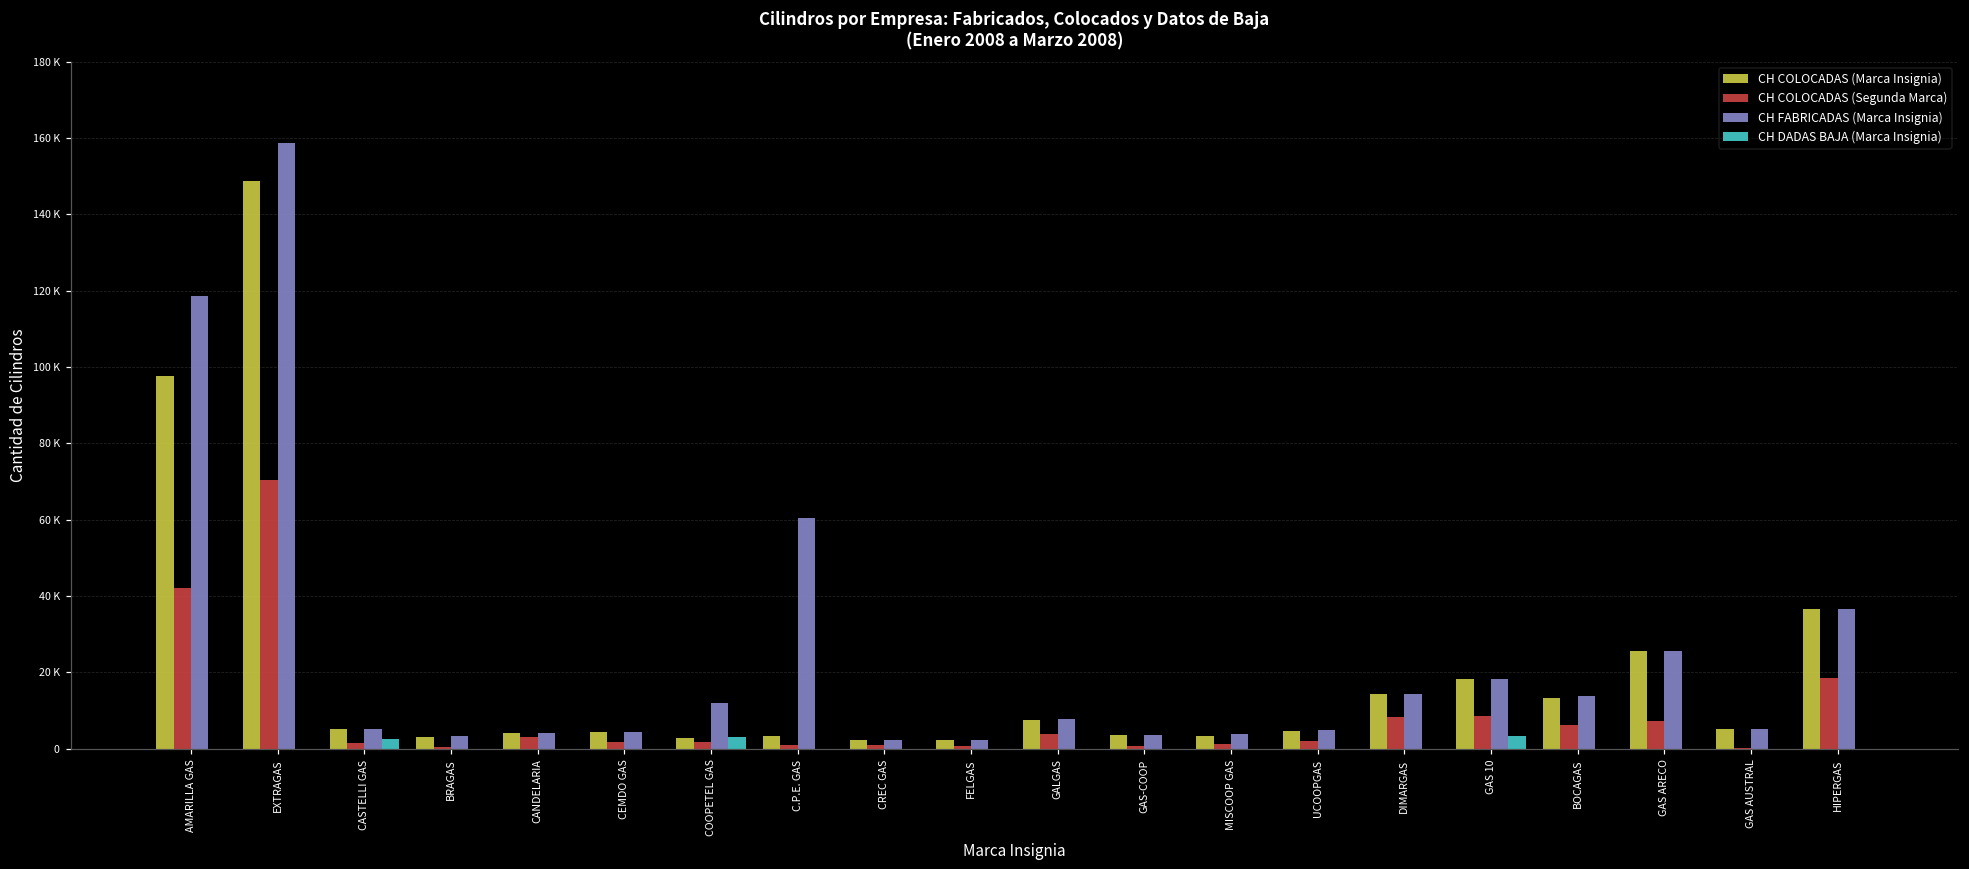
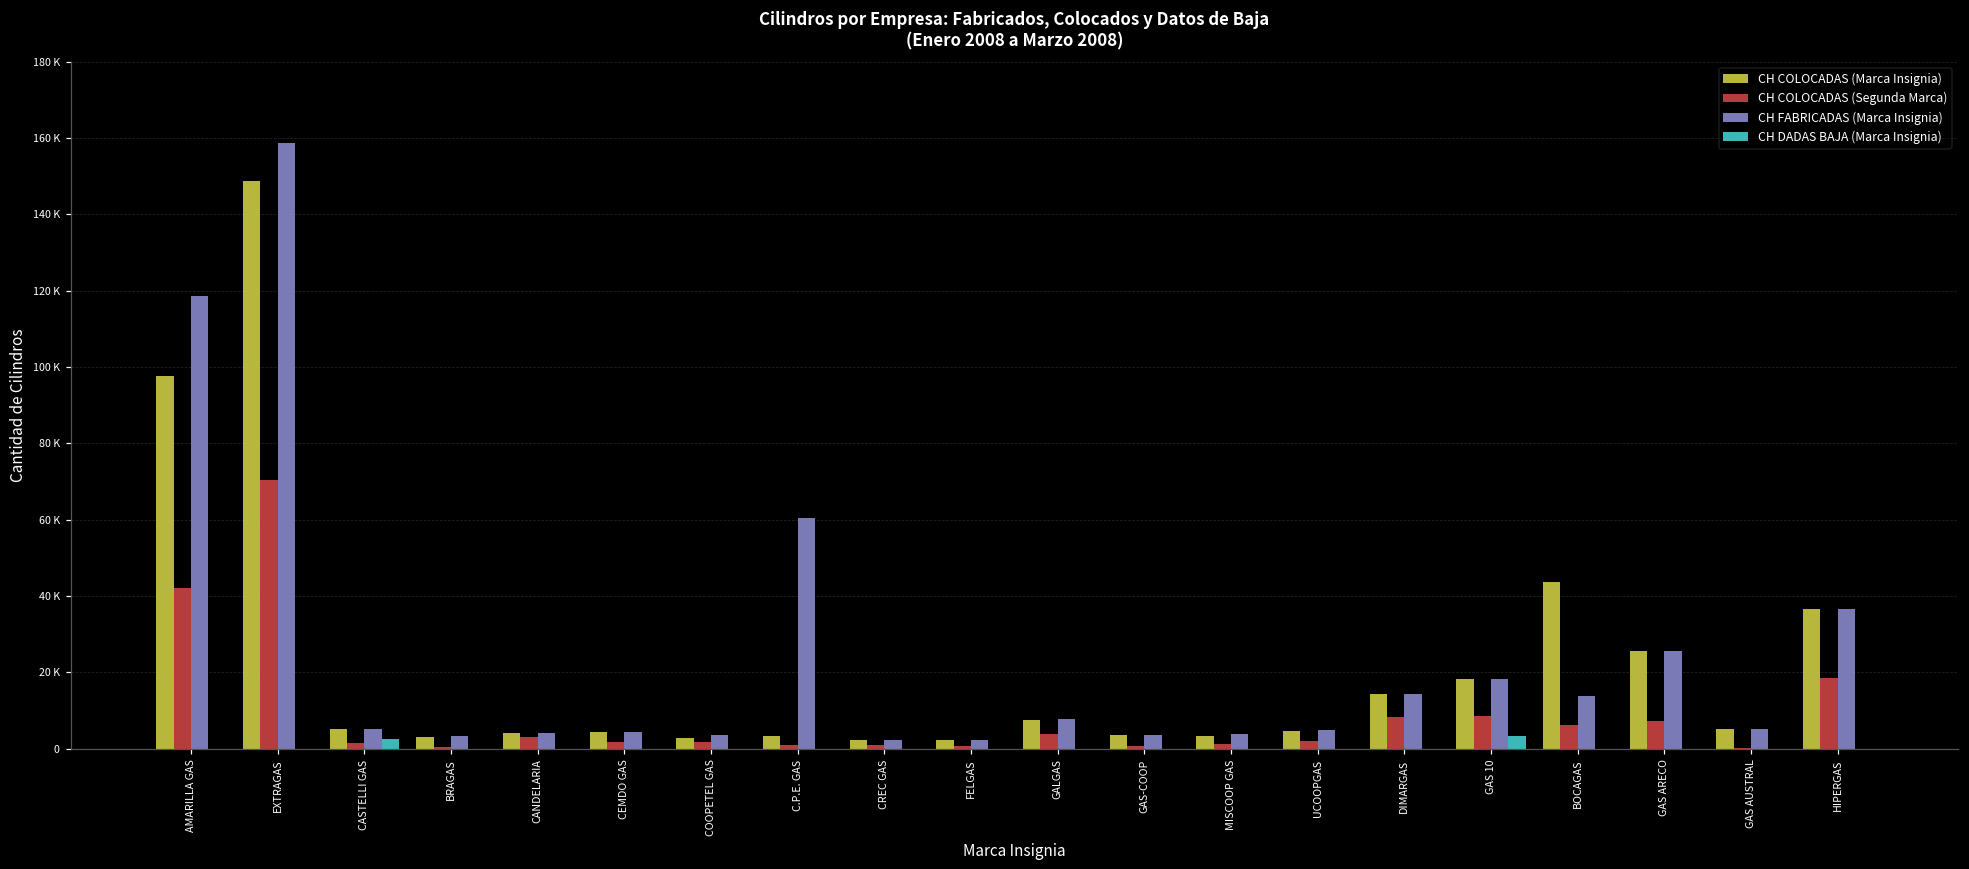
  {
    "CH COLOCADAS (Marca Insignia)": {
      "AMARILLA GAS": 98000,
      "EXTRAGAS": 149000,
      "CASTELLI GAS": 5000,
      "BRAGAS": 3000,
      "CANDELARIA": 4000,
      "CEMDO GAS": 4000,
      "COOPETEL GAS": 3000,
      "C.P.E. GAS": 3000,
      "CREC GAS": 2000,
      "FELGAS": 2000,
      "GALGAS": 8000,
      "GAS-COOP": 3000,
      "MISCOOP GAS": 3000,
      "UCOOPGAS": 5000,
      "DIMARGAS": 14000,
      "GAS 10": 18000,
-     "BOCAGAS": 13000,
+     "BOCAGAS": 44000,
      "GAS ARECO": 26000,
      "GAS AUSTRAL": 5000,
      "HIPERGAS": 37000
    },
    "CH COLOCADAS (Segunda Marca)": {
      "AMARILLA GAS": 42000,
      "EXTRAGAS": 70000,
      "CASTELLI GAS": 1000,
      "CANDELARIA": 3000,
      "CEMDO GAS": 2000,
      "COOPETEL GAS": 2000,
      "C.P.E. GAS": 1000,
      "CREC GAS": 1000,
      "FELGAS": 1000,
      "GALGAS": 4000,
      "GAS-COOP": 1000,
      "MISCOOP GAS": 1000,
      "UCOOPGAS": 2000,
      "DIMARGAS": 8000,
      "GAS 10": 9000,
      "BOCAGAS": 6000,
      "GAS ARECO": 7000,
      "HIPERGAS": 18000
    },
    "CH FABRICADAS (Marca Insignia)": {
      "AMARILLA GAS": 119000,
      "EXTRAGAS": 159000,
      "CASTELLI GAS": 5000,
      "BRAGAS": 3000,
      "CANDELARIA": 4000,
      "CEMDO GAS": 4000,
-     "COOPETEL GAS": 12000,
+     "COOPETEL GAS": 4000,
      "C.P.E. GAS": 61000,
      "CREC GAS": 2000,
      "FELGAS": 2000,
      "GALGAS": 8000,
      "GAS-COOP": 4000,
      "MISCOOP GAS": 4000,
      "UCOOPGAS": 5000,
      "DIMARGAS": 14000,
      "GAS 10": 18000,
      "BOCAGAS": 14000,
      "GAS ARECO": 26000,
      "GAS AUSTRAL": 5000,
      "HIPERGAS": 37000
    },
    "CH DADAS BAJA (Marca Insignia)": {
      "CASTELLI GAS": 2000,
-     "COOPETEL GAS": 3000,
+     "COOPETEL GAS": 0,
      "C.P.E. GAS": 0,
      "CREC GAS": 0,
      "FELGAS": 0,
      "GALGAS": 0,
      "GAS-COOP": 0,
      "MISCOOP GAS": 0,
      "GAS 10": 3000,
      "BOCAGAS": 0,
      "GAS ARECO": 0,
      "GAS AUSTRAL": 0
    }
  }
